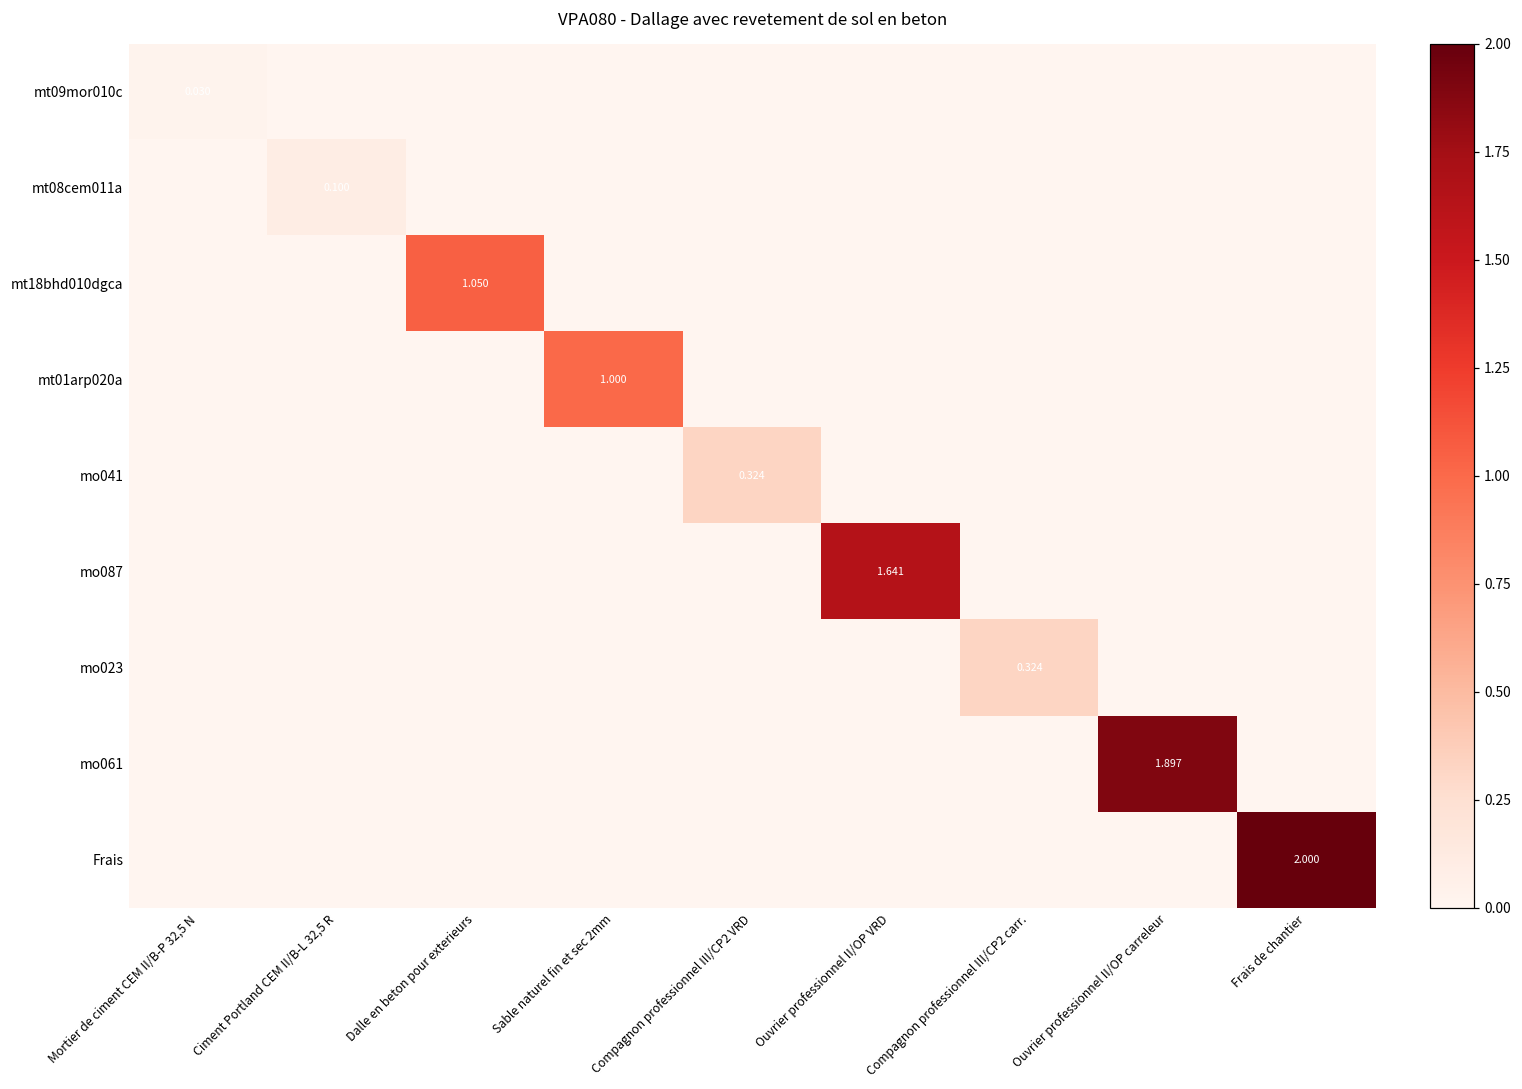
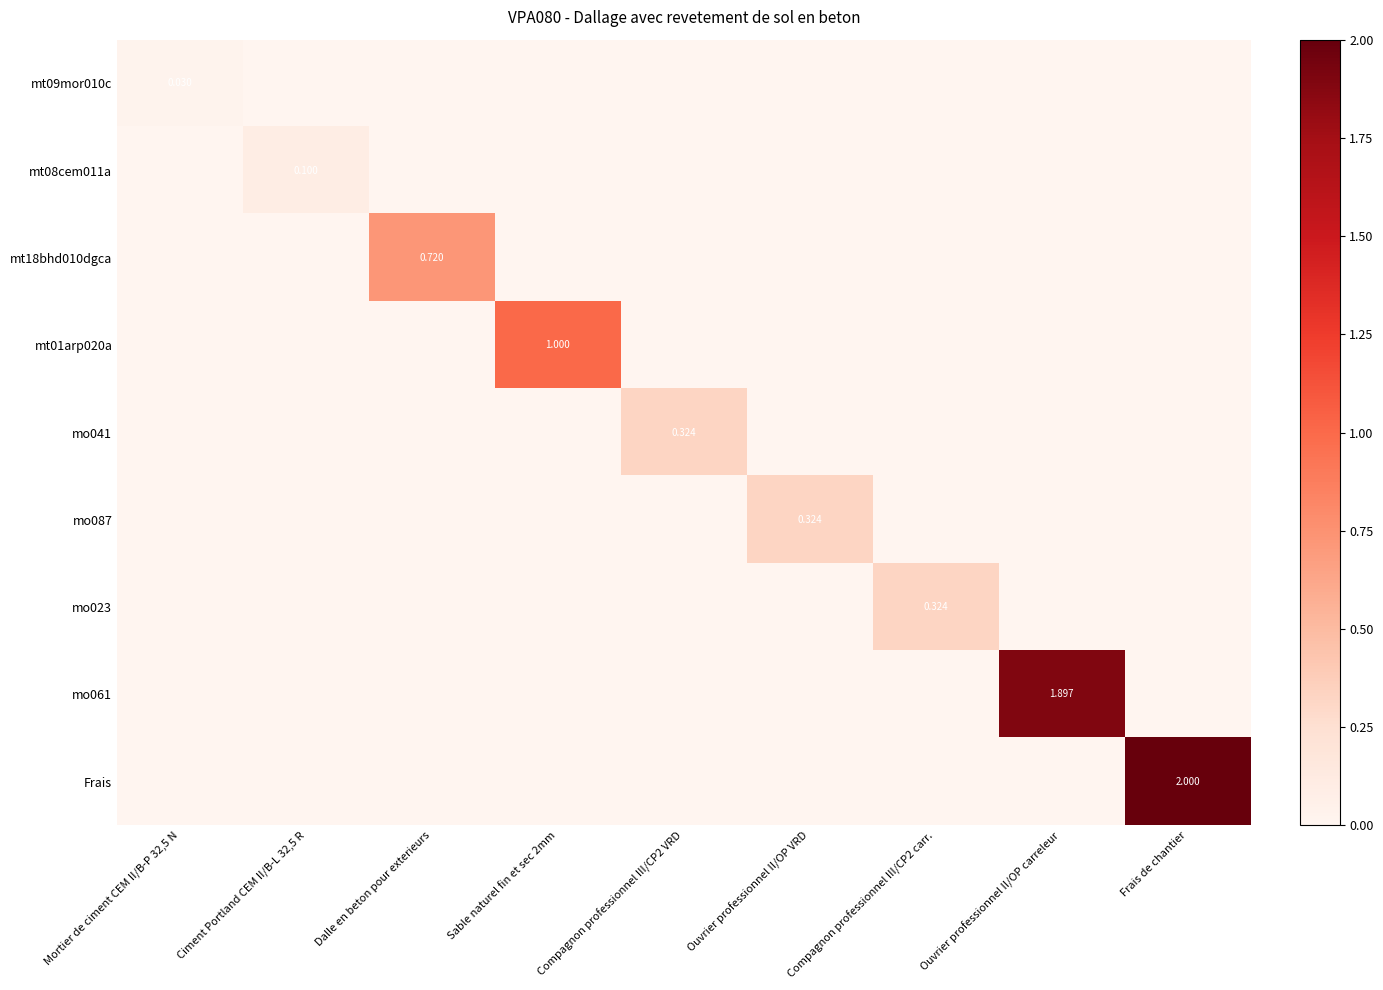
  {
    "mt18bhd010dgca": {
-     "Dalle en beton pour exterieurs": 1.050
+     "Dalle en beton pour exterieurs": 0.720
    },
    "mt01arp020a": {
      "Sable naturel fin et sec 2mm": 1.000
    },
    "mo041": {
      "Compagnon professionnel III/CP2 VRD": 0.324
    },
    "mo087": {
-     "Ouvrier professionnel II/OP VRD": 1.641
+     "Ouvrier professionnel II/OP VRD": 0.324
    },
    "mo023": {
      "Compagnon professionnel III/CP2 carr.": 0.324
    },
    "mo061": {
      "Ouvrier professionnel II/OP carreleur": 1.897
    },
    "Frais": {
      "Frais de chantier": 2.000
    }
  }
